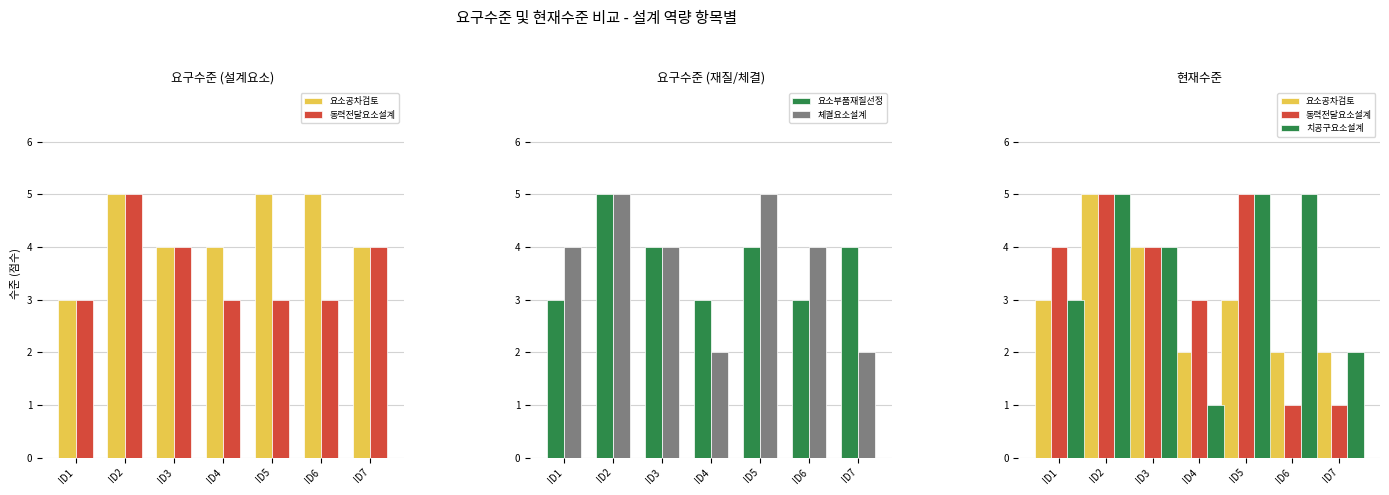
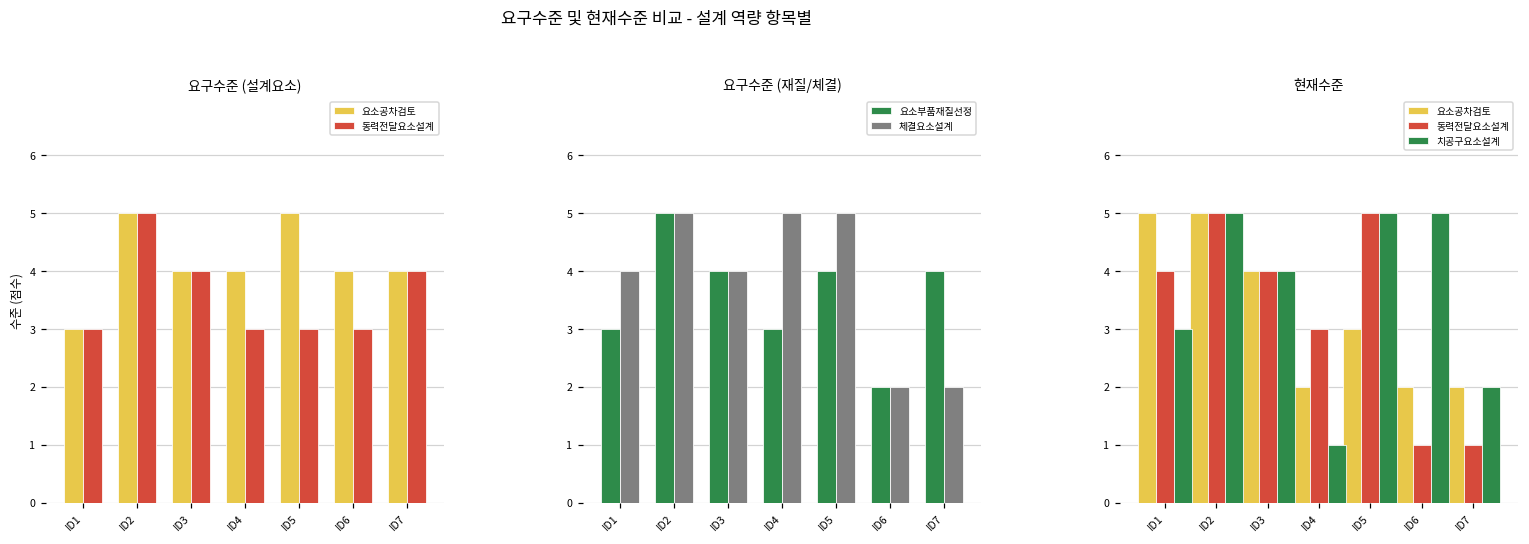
  {
    "요구수준 (설계요소)": {
      "요소공차검토": {
        "ID1": 3,
        "ID2": 5,
        "ID3": 4,
        "ID4": 4,
        "ID5": 5,
-       "ID6": 5,
+       "ID6": 4,
        "ID7": 4
      },
      "동력전달요소설계": {
        "ID1": 3,
        "ID2": 5,
        "ID3": 4,
        "ID4": 3,
        "ID5": 3,
        "ID6": 3,
        "ID7": 4
      }
    },
    "요구수준 (재질/체결)": {
      "요소부품재질선정": {
        "ID1": 3,
        "ID2": 5,
        "ID3": 4,
        "ID4": 3,
        "ID5": 4,
-       "ID6": 3,
+       "ID6": 2,
        "ID7": 4
      },
      "체결요소설계": {
        "ID1": 4,
        "ID2": 5,
        "ID3": 4,
-       "ID4": 2,
+       "ID4": 5,
        "ID5": 5,
-       "ID6": 4,
+       "ID6": 2,
        "ID7": 2
      }
    },
    "현재수준": {
      "요소공차검토": {
-       "ID1": 3,
+       "ID1": 5,
        "ID2": 5,
        "ID3": 4,
        "ID4": 2,
        "ID5": 3,
        "ID6": 2,
        "ID7": 2
      },
      "동력전달요소설계": {
        "ID1": 4,
        "ID2": 5,
        "ID3": 4,
        "ID4": 3,
        "ID5": 5,
        "ID6": 1,
        "ID7": 1
      },
      "치공구요소설계": {
        "ID1": 3,
        "ID2": 5,
        "ID3": 4,
        "ID4": 1,
        "ID5": 5,
        "ID6": 5,
        "ID7": 2
      }
    }
  }
